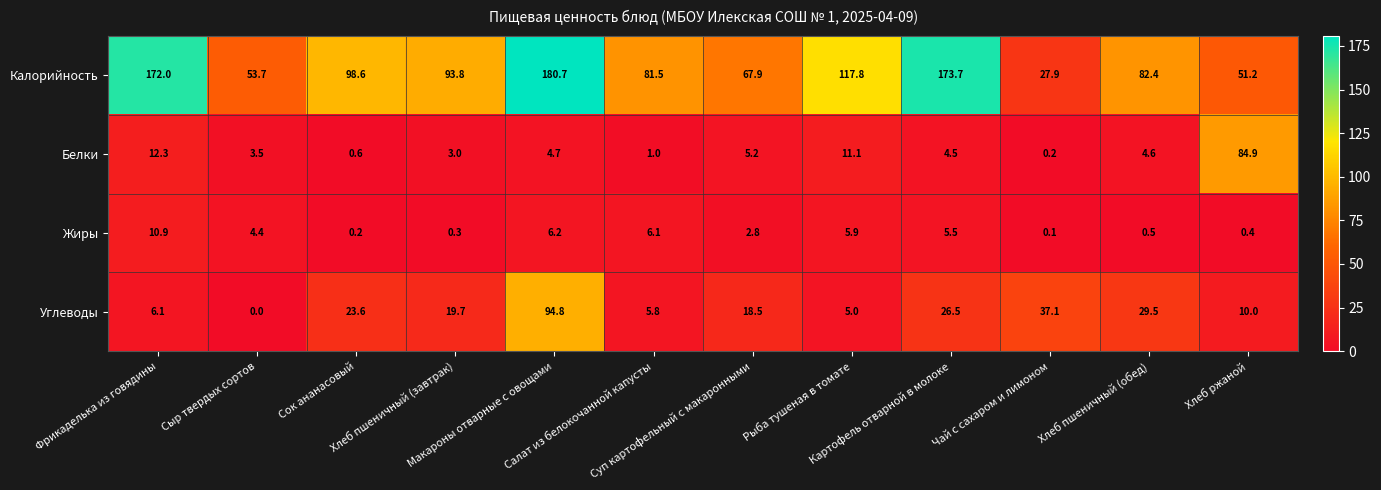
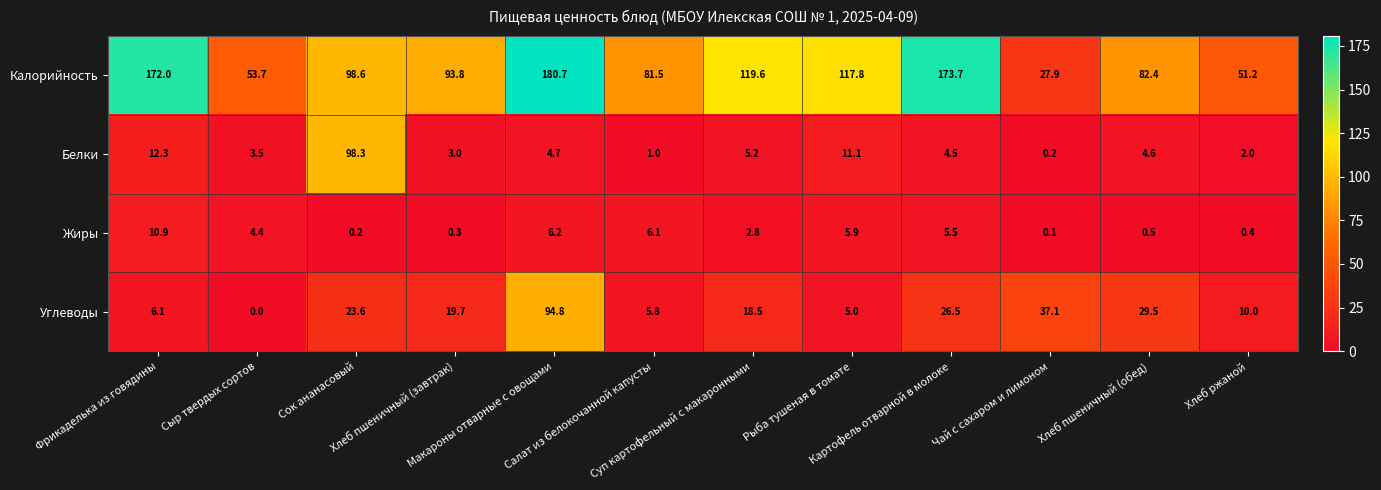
  {
    "Калорийность": {
      "Фрикаделька из говядины": 172.0,
      "Сыр твердых сортов": 53.7,
      "Сок ананасовый": 98.6,
      "Хлеб пшеничный (завтрак)": 93.8,
      "Макароны отварные с овощами": 180.7,
      "Салат из белокочанной капусты": 81.5,
-     "Суп картофельный с макаронными": 67.9,
+     "Суп картофельный с макаронными": 119.6,
      "Рыба тушеная в томате": 117.8,
      "Картофель отварной в молоке": 173.7,
      "Чай с сахаром и лимоном": 27.9,
      "Хлеб пшеничный (обед)": 82.4,
      "Хлеб ржаной": 51.2
    },
    "Белки": {
      "Фрикаделька из говядины": 12.3,
      "Сыр твердых сортов": 3.5,
-     "Сок ананасовый": 0.6,
+     "Сок ананасовый": 98.3,
      "Хлеб пшеничный (завтрак)": 3.0,
      "Макароны отварные с овощами": 4.7,
      "Салат из белокочанной капусты": 1.0,
      "Суп картофельный с макаронными": 5.2,
      "Рыба тушеная в томате": 11.1,
      "Картофель отварной в молоке": 4.5,
      "Чай с сахаром и лимоном": 0.2,
      "Хлеб пшеничный (обед)": 4.6,
-     "Хлеб ржаной": 84.9
+     "Хлеб ржаной": 2.0
    },
    "Жиры": {
      "Фрикаделька из говядины": 10.9,
      "Сыр твердых сортов": 4.4,
      "Сок ананасовый": 0.2,
      "Хлеб пшеничный (завтрак)": 0.3,
      "Макароны отварные с овощами": 6.2,
      "Салат из белокочанной капусты": 6.1,
      "Суп картофельный с макаронными": 2.8,
      "Рыба тушеная в томате": 5.9,
      "Картофель отварной в молоке": 5.5,
      "Чай с сахаром и лимоном": 0.1,
      "Хлеб пшеничный (обед)": 0.5,
      "Хлеб ржаной": 0.4
    },
    "Углеводы": {
      "Фрикаделька из говядины": 6.1,
      "Сыр твердых сортов": 0.0,
      "Сок ананасовый": 23.6,
      "Хлеб пшеничный (завтрак)": 19.7,
      "Макароны отварные с овощами": 94.8,
      "Салат из белокочанной капусты": 5.8,
      "Суп картофельный с макаронными": 18.5,
      "Рыба тушеная в томате": 5.0,
      "Картофель отварной в молоке": 26.5,
      "Чай с сахаром и лимоном": 37.1,
      "Хлеб пшеничный (обед)": 29.5,
      "Хлеб ржаной": 10.0
    }
  }
